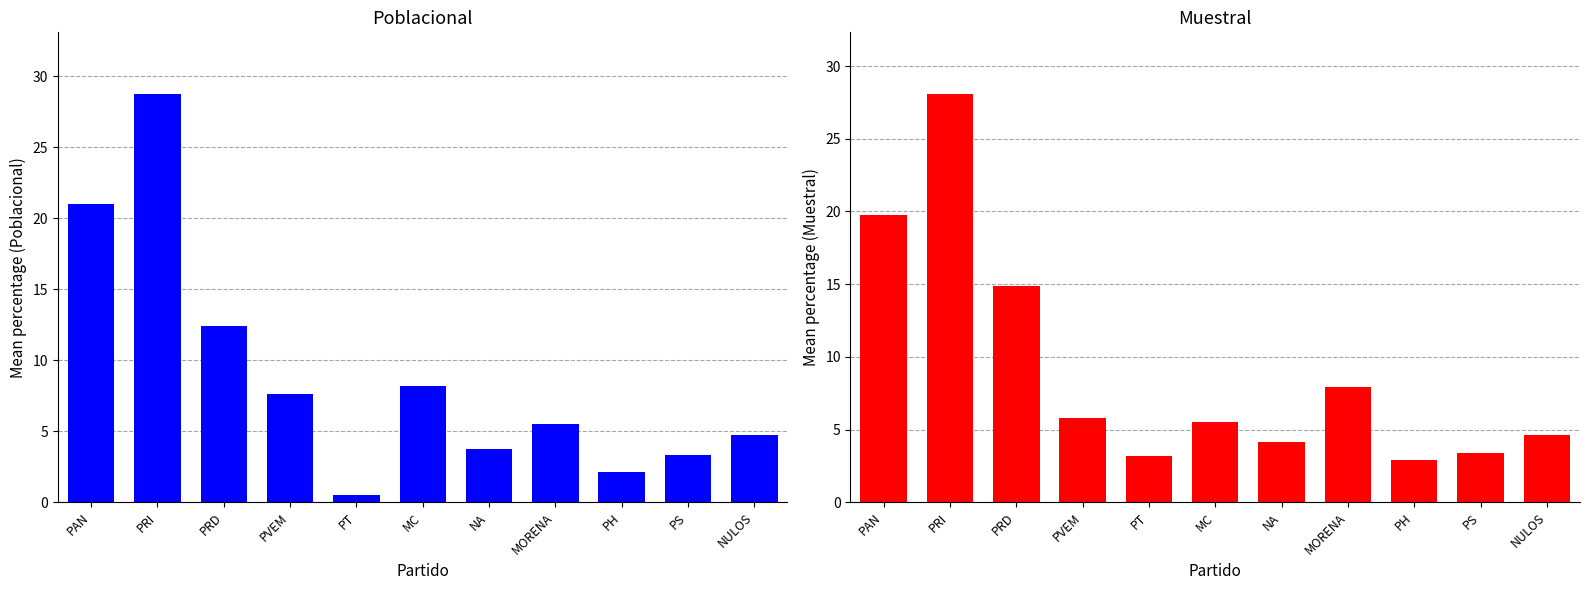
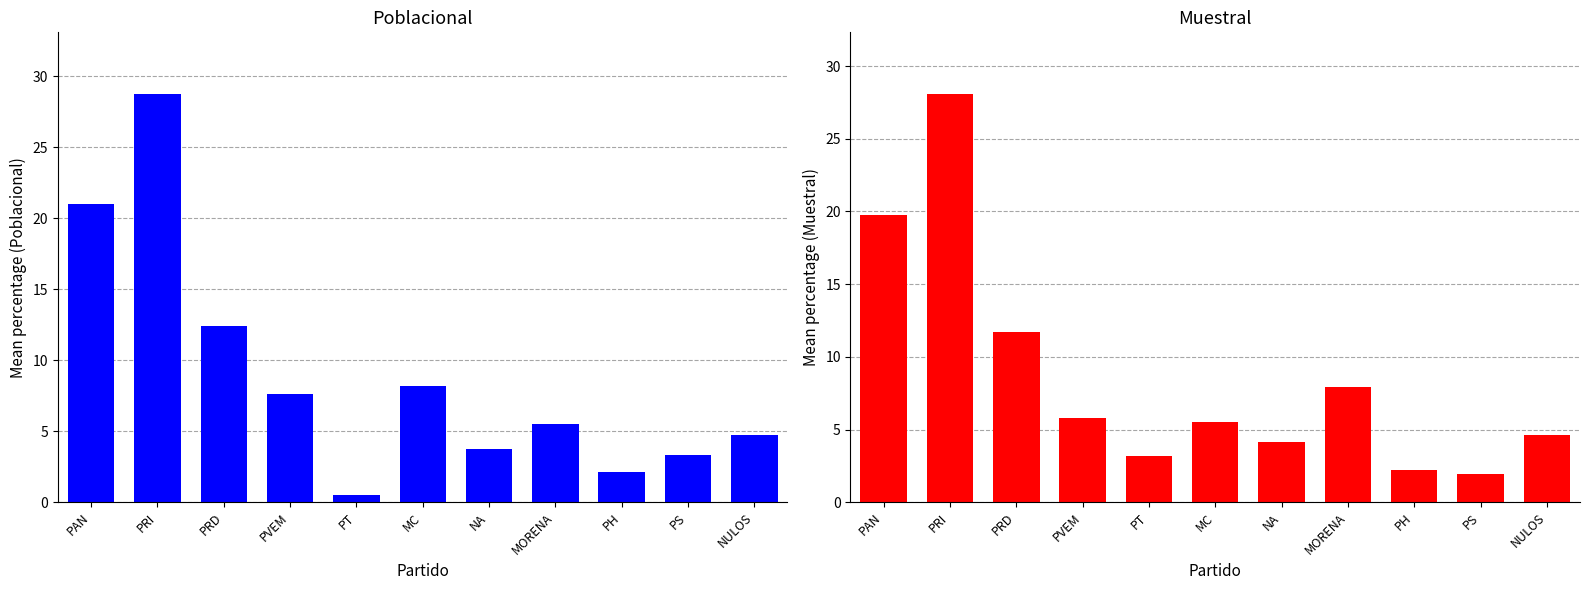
  {
    "Poblacional": {
      "PAN": 21.0,
      "PRI": 28.8,
      "PRD": 12.4,
      "PVEM": 7.6,
      "PT": 0.5,
      "MC": 8.2,
      "NA": 3.7,
      "MORENA": 5.5,
      "PH": 2.1,
      "PS": 3.3,
      "NULOS": 4.8
    },
    "Muestral": {
      "PAN": 19.8,
      "PRI": 28.1,
-     "PRD": 14.9,
+     "PRD": 11.7,
      "PVEM": 5.8,
      "PT": 3.2,
      "MC": 5.5,
      "NA": 4.2,
      "MORENA": 7.9,
-     "PH": 2.9,
-     "PS": 3.4,
+     "PH": 2.2,
+     "PS": 1.9,
      "NULOS": 4.6
    }
  }
